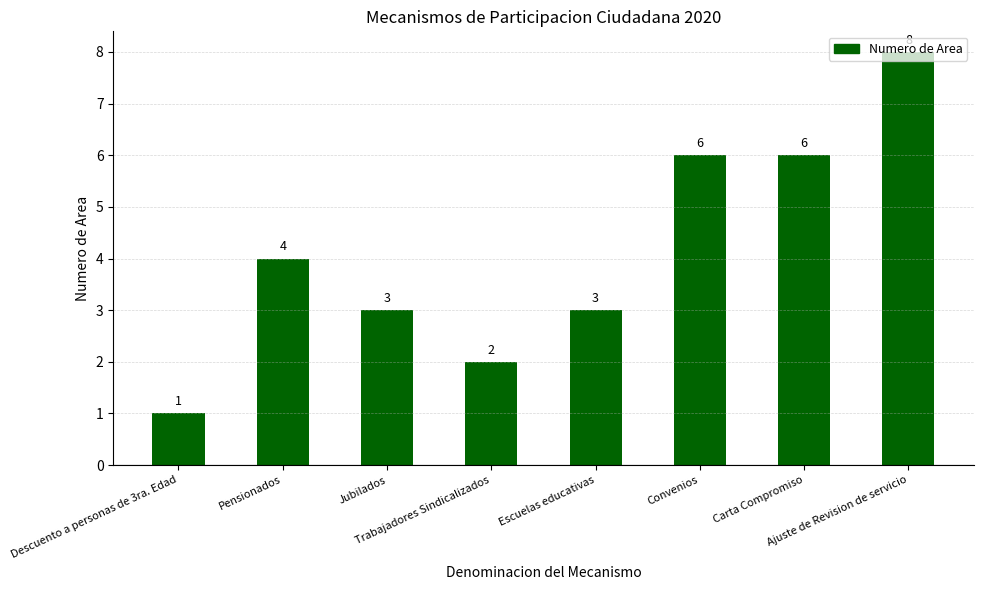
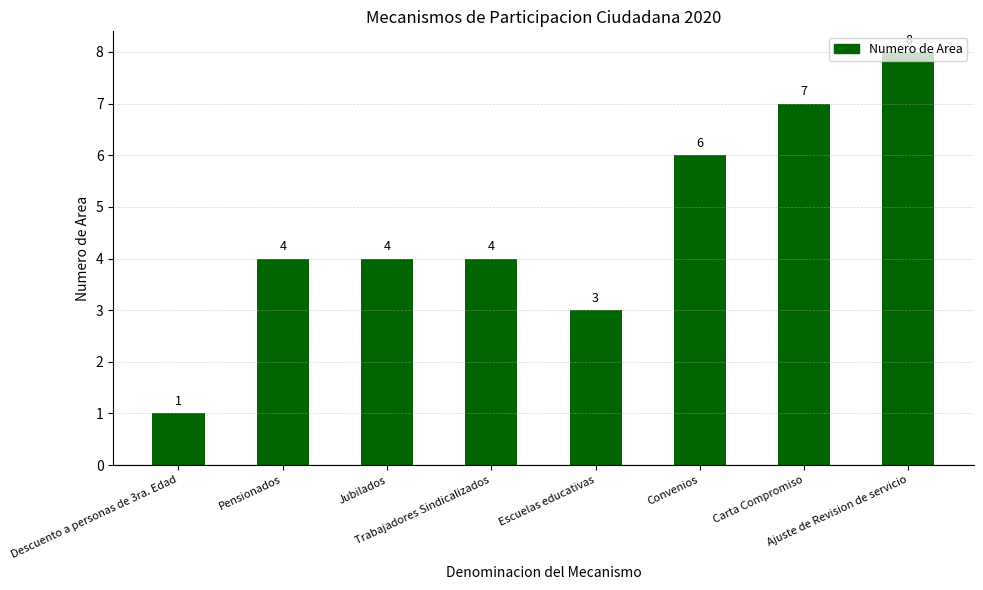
  {
    "Descuento a personas de 3ra. Edad": 1,
    "Pensionados": 4,
-   "Jubilados": 3,
-   "Trabajadores Sindicalizados": 2,
+   "Jubilados": 4,
+   "Trabajadores Sindicalizados": 4,
    "Escuelas educativas": 3,
    "Convenios": 6,
-   "Carta Compromiso": 6
+   "Carta Compromiso": 7
  }
